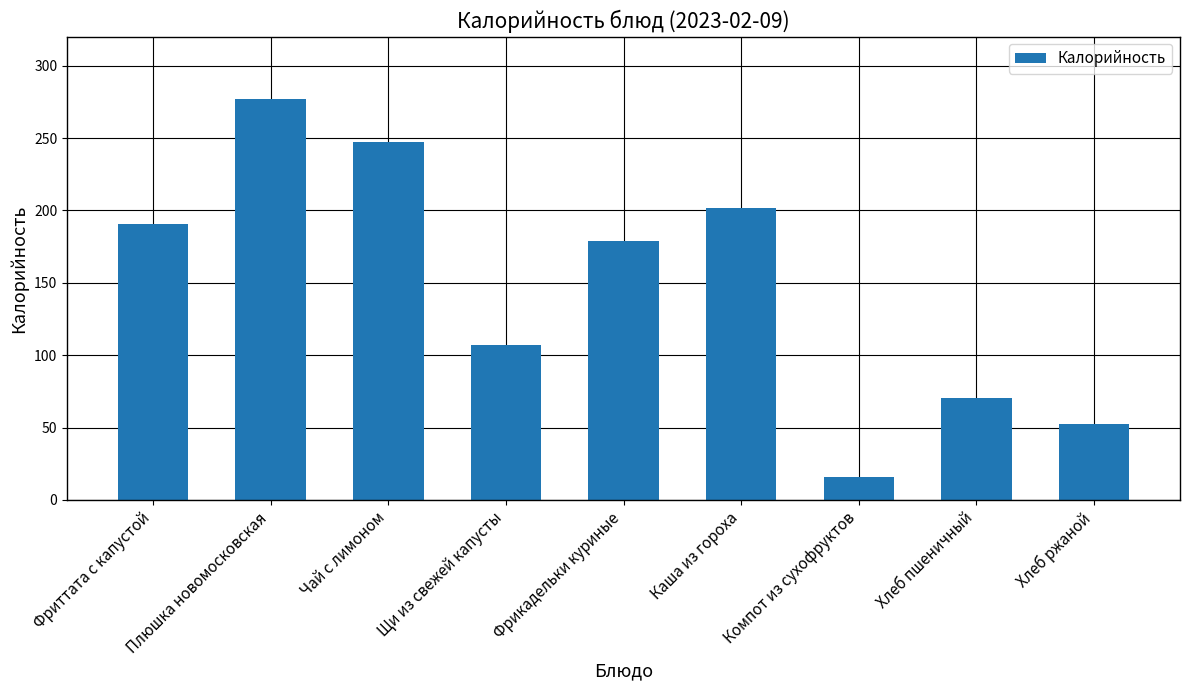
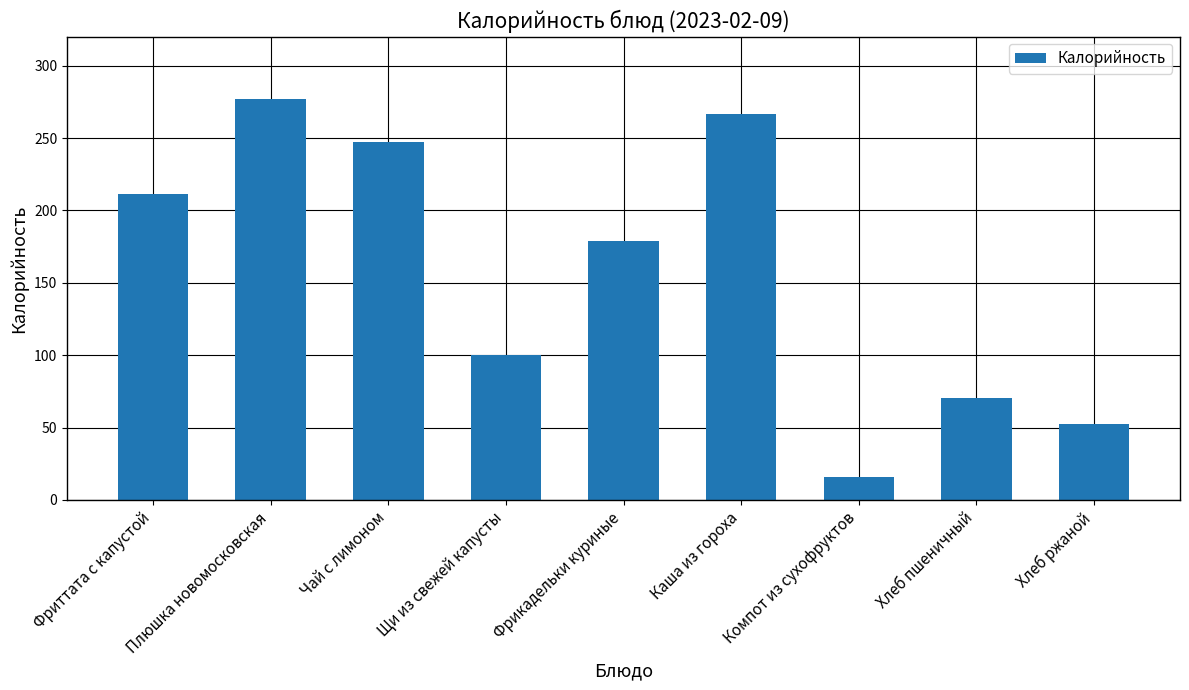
  {
-   "Фриттата с капустой": 190,
+   "Фриттата с капустой": 211,
    "Плюшка новомосковская": 277,
    "Чай с лимоном": 247,
-   "Щи из свежей капусты": 107,
+   "Щи из свежей капусты": 100,
    "Фрикадельки куриные": 179,
-   "Каша из гороха": 201,
+   "Каша из гороха": 266,
    "Компот из сухофруктов": 16,
    "Хлеб пшеничный": 71,
    "Хлеб ржаной": 52
  }
